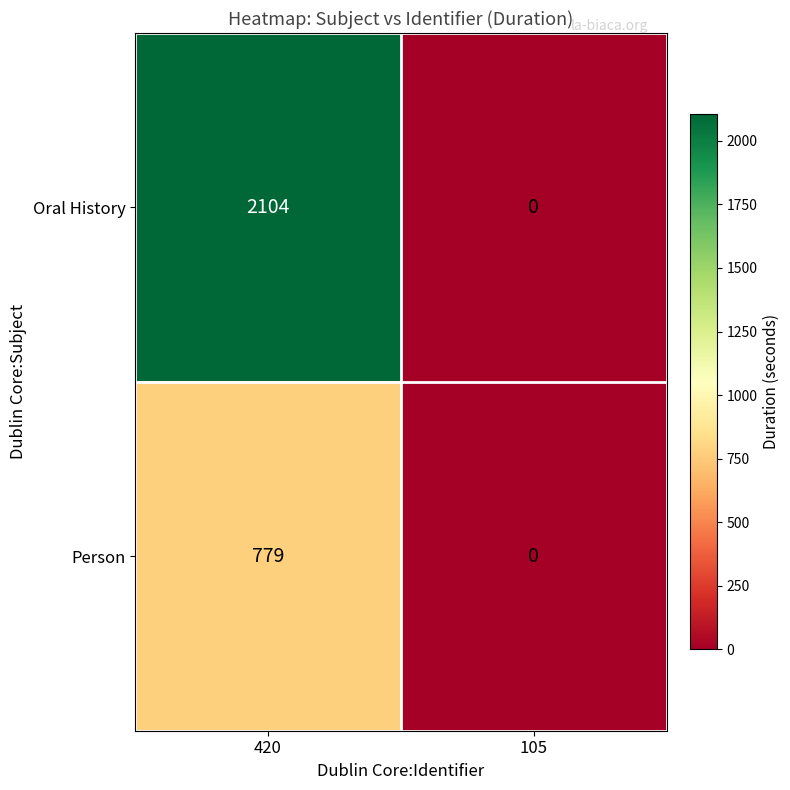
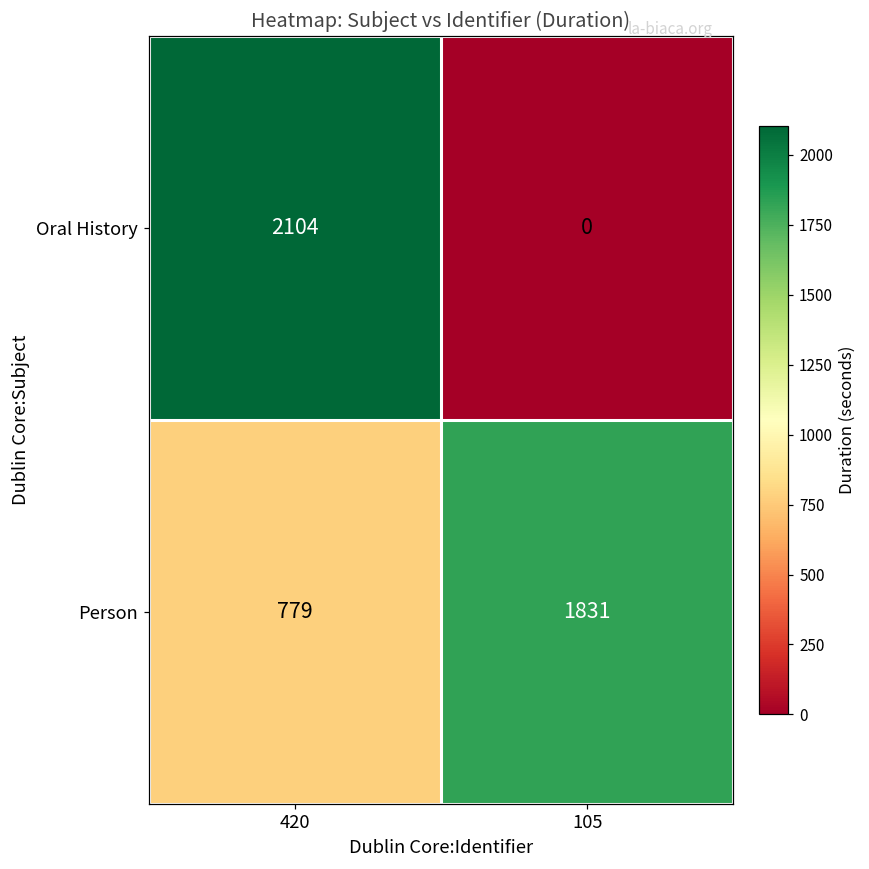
  {
    "Oral History": {
      "420": 2104,
      "105": 0
    },
    "Person": {
      "420": 779,
-     "105": 0
+     "105": 1831
    }
  }
